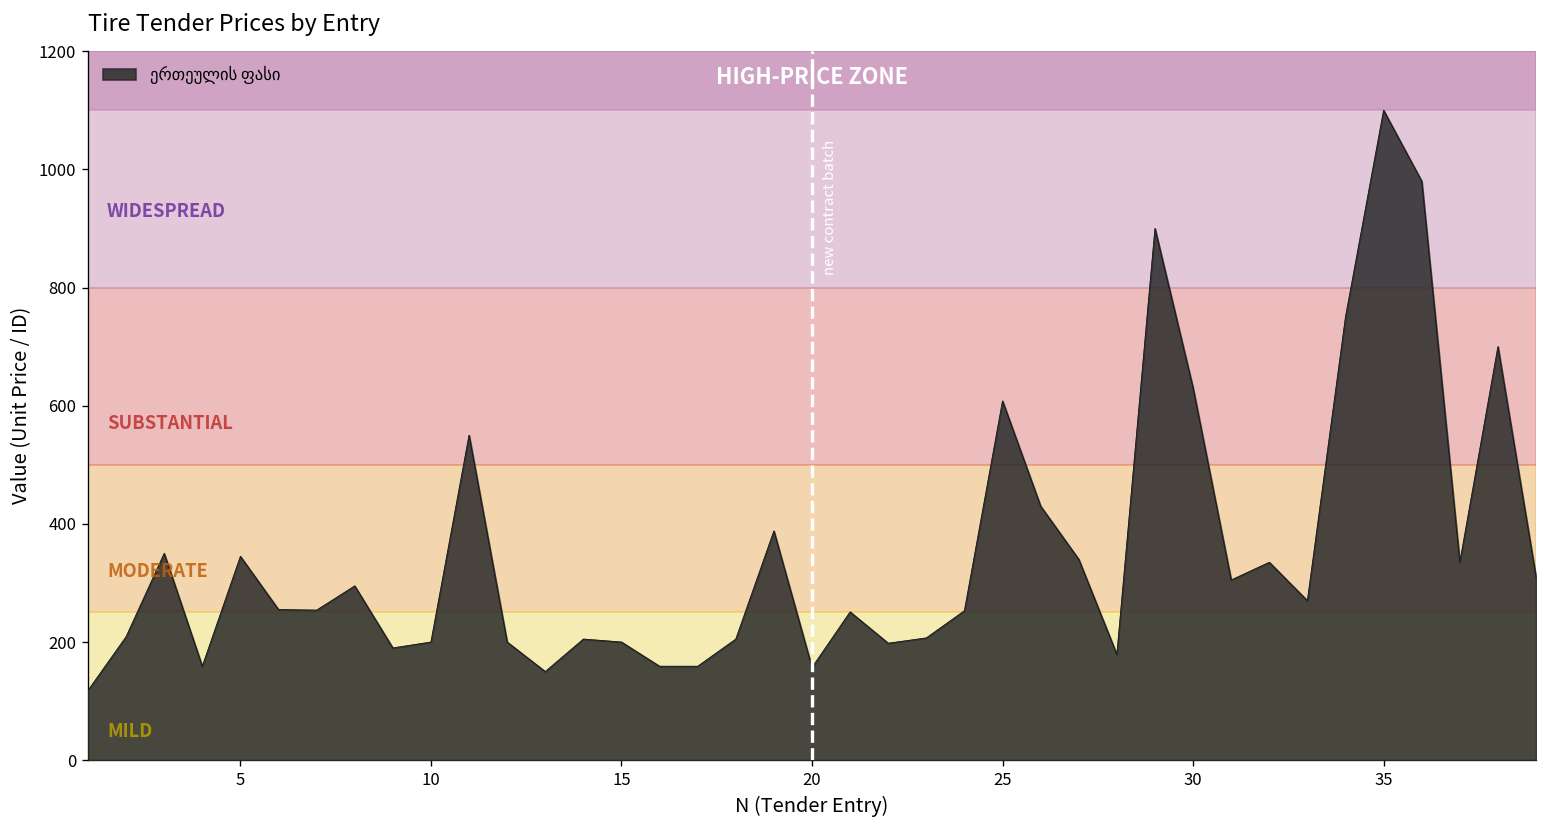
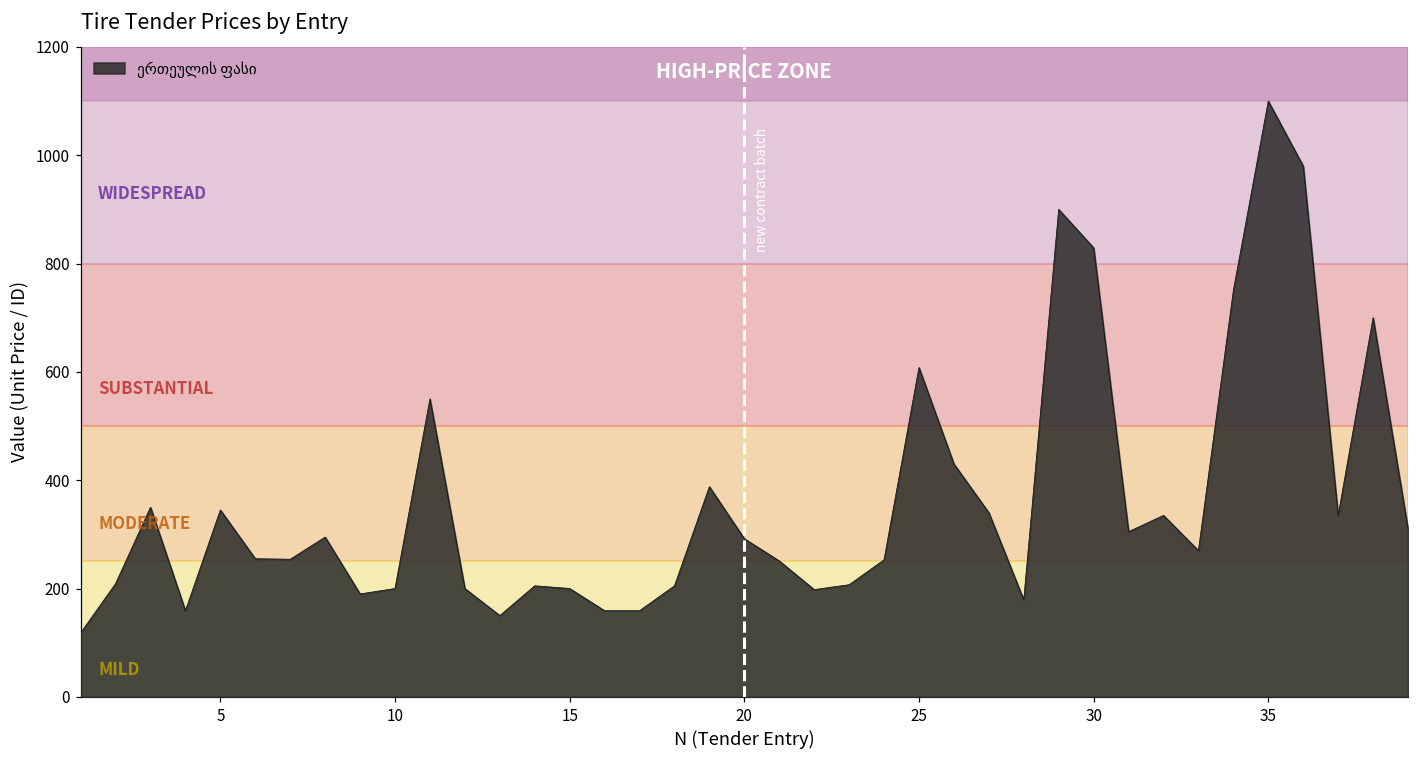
  {
    "5": 350,
    "10": 200,
    "15": 200,
-   "20": 160,
+   "20": 290,
    "25": 610,
-   "30": 630,
+   "30": 830,
    "35": 1100
  }
